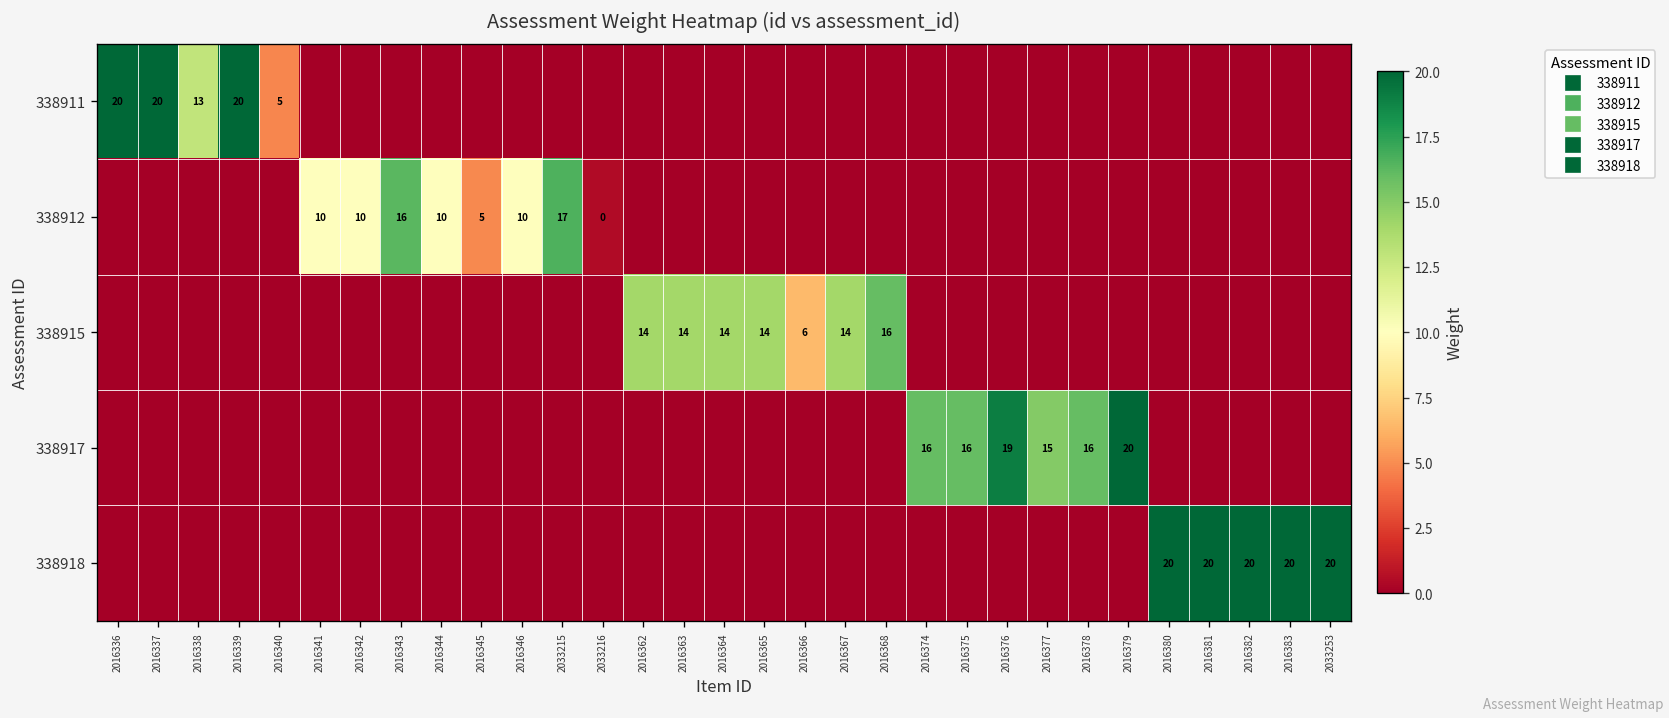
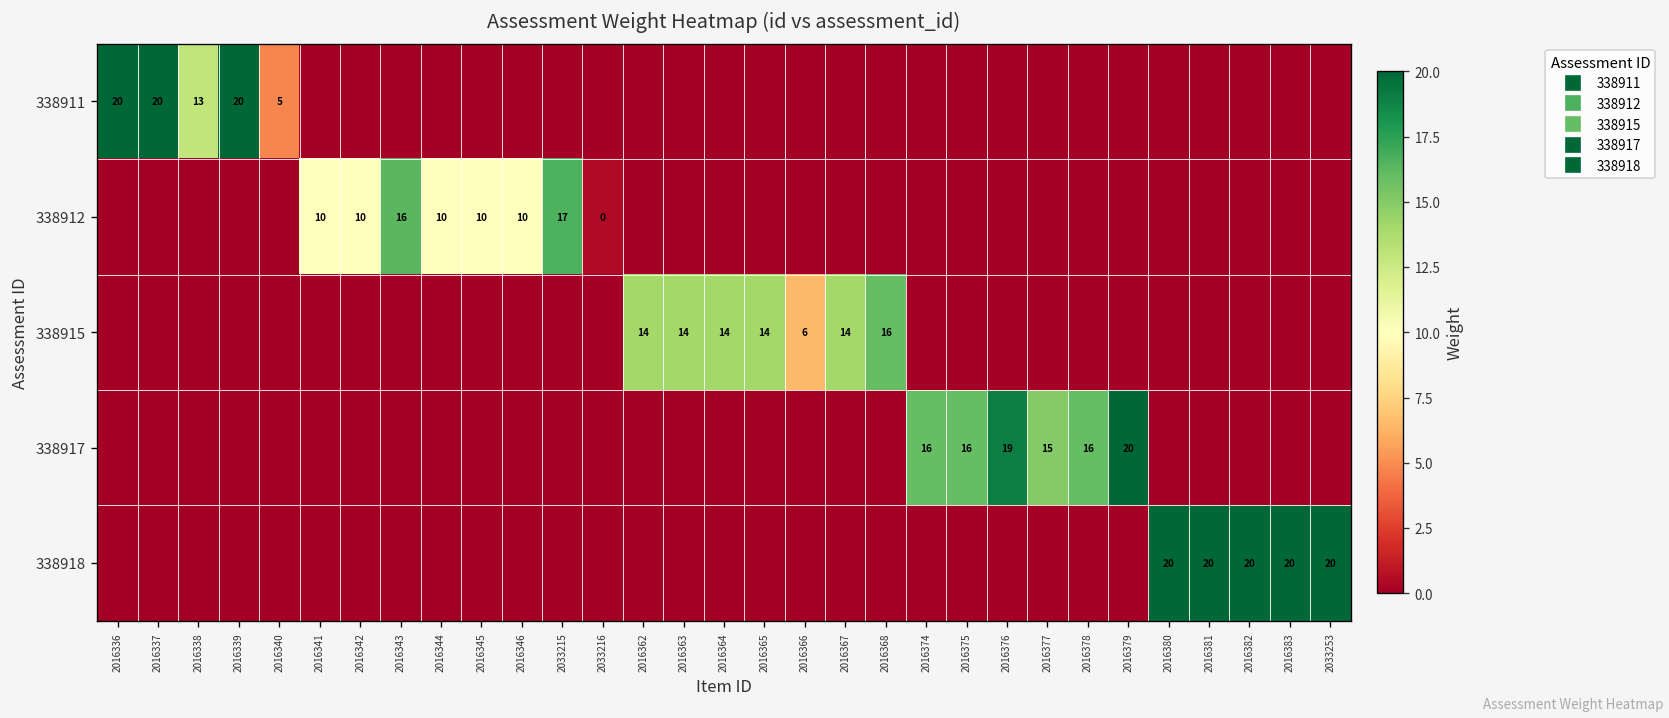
  {
    "338911": {
      "2016336": 20,
      "2016337": 20,
      "2016338": 13,
      "2016339": 20,
      "2016340": 5
    },
    "338912": {
      "2016341": 10,
      "2016342": 10,
      "2016343": 16,
      "2016344": 10,
-     "2016345": 5,
+     "2016345": 10,
      "2016346": 10,
      "2033215": 17,
      "2033216": 0
    },
    "338915": {
      "2016362": 14,
      "2016363": 14,
      "2016364": 14,
      "2016365": 14,
      "2016366": 6,
      "2016367": 14,
      "2016368": 16
    },
    "338917": {
      "2016374": 16,
      "2016375": 16,
      "2016376": 19,
      "2016377": 15,
      "2016378": 16,
      "2016379": 20
    },
    "338918": {
      "2016380": 20,
      "2016381": 20,
      "2016382": 20,
      "2016383": 20,
      "2033253": 20
    }
  }
